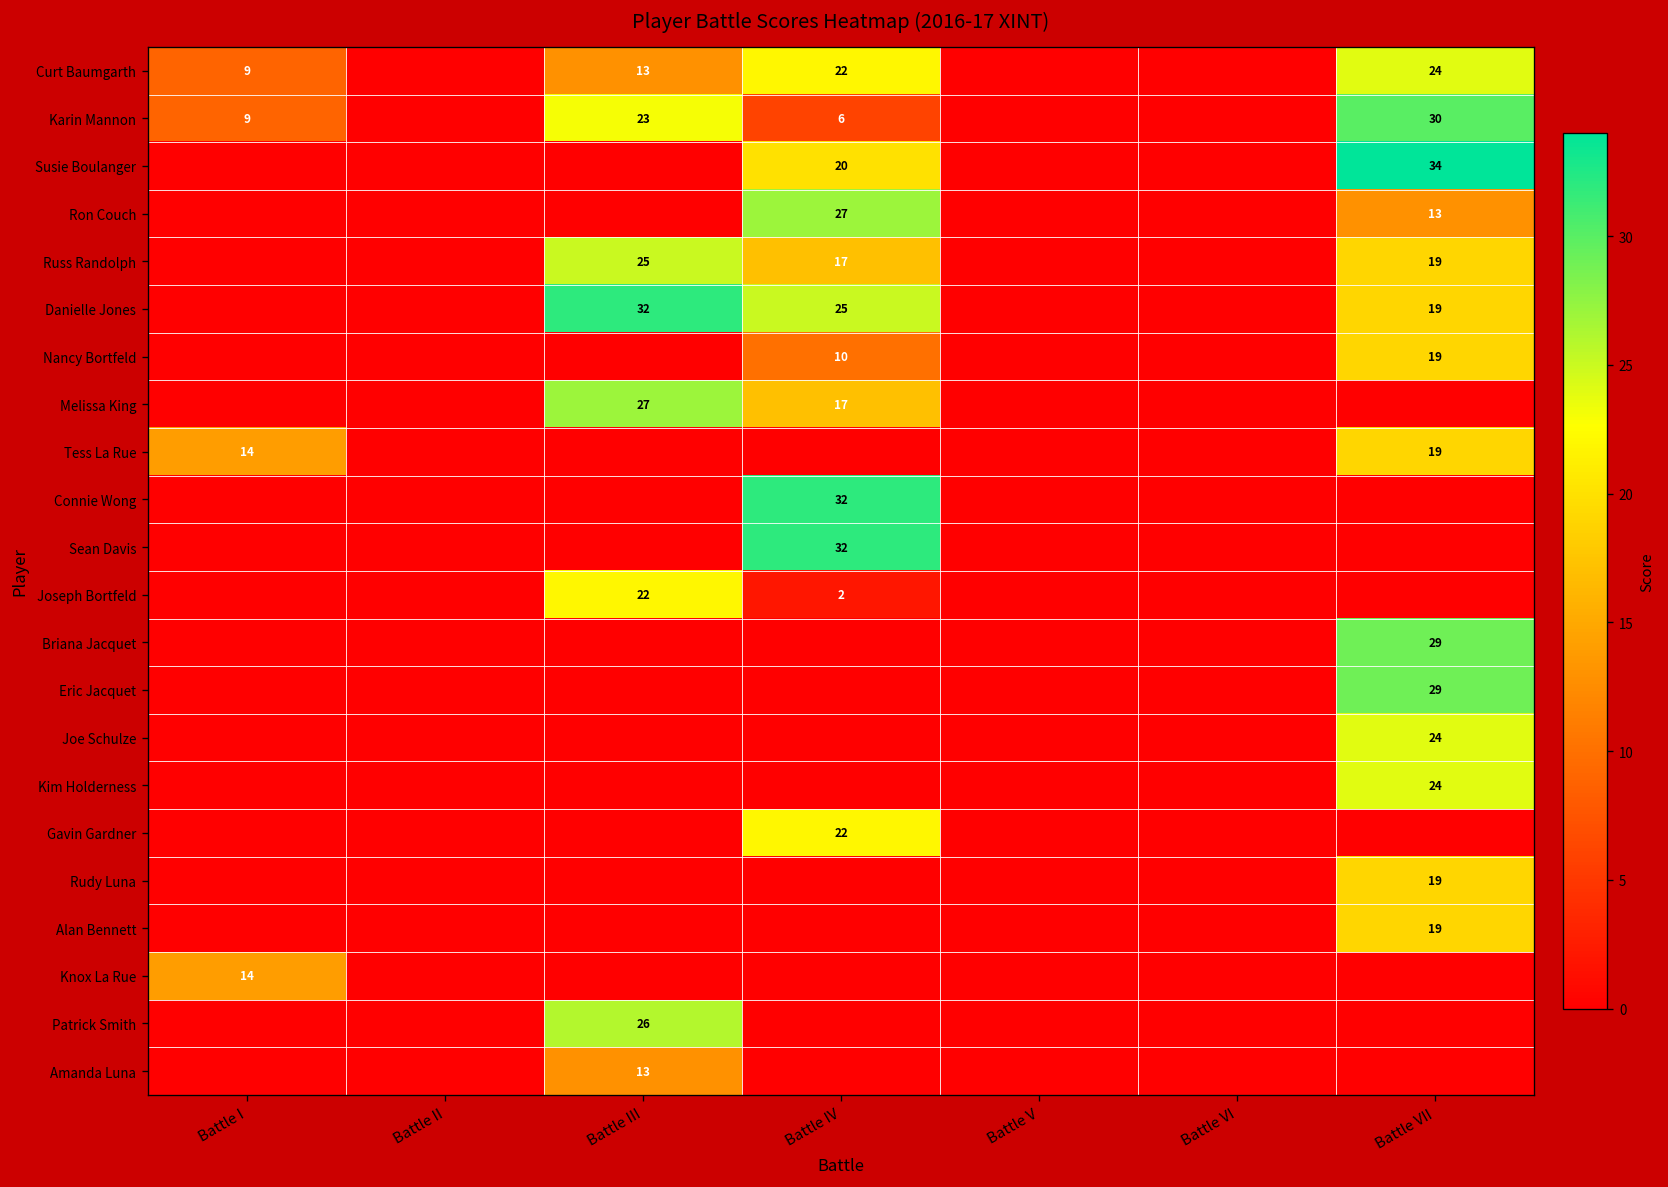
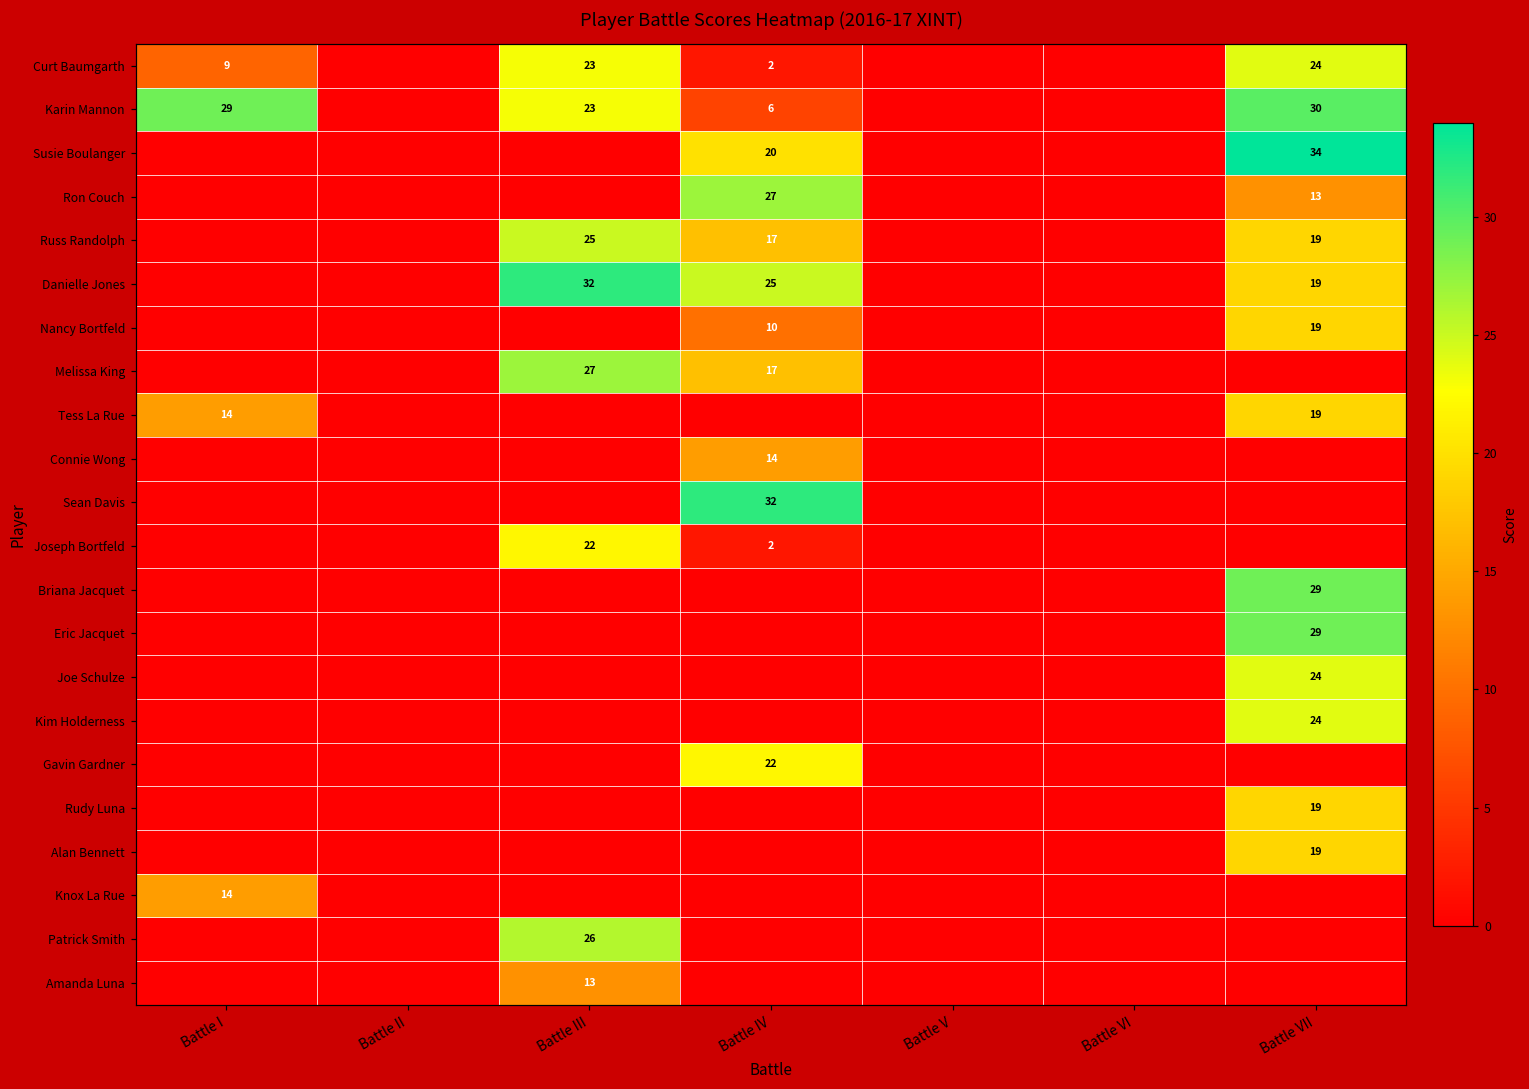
  {
    "Curt Baumgarth": {
      "Battle I": 9,
-     "Battle III": 13,
-     "Battle IV": 22,
+     "Battle III": 23,
+     "Battle IV": 2,
      "Battle VII": 24
    },
    "Karin Mannon": {
-     "Battle I": 9,
+     "Battle I": 29,
      "Battle III": 23,
      "Battle IV": 6,
      "Battle VII": 30
    },
    "Susie Boulanger": {
      "Battle IV": 20,
      "Battle VII": 34
    },
    "Ron Couch": {
      "Battle IV": 27,
      "Battle VII": 13
    },
    "Russ Randolph": {
      "Battle III": 25,
      "Battle IV": 17,
      "Battle VII": 19
    },
    "Danielle Jones": {
      "Battle III": 32,
      "Battle IV": 25,
      "Battle VII": 19
    },
    "Nancy Bortfeld": {
      "Battle IV": 10,
      "Battle VII": 19
    },
    "Melissa King": {
      "Battle III": 27,
      "Battle IV": 17
    },
    "Tess La Rue": {
      "Battle I": 14,
      "Battle VII": 19
    },
    "Connie Wong": {
-     "Battle IV": 32
+     "Battle IV": 14
    },
    "Sean Davis": {
      "Battle IV": 32
    },
    "Joseph Bortfeld": {
      "Battle III": 22,
      "Battle IV": 2
    },
    "Briana Jacquet": {
      "Battle VII": 29
    },
    "Eric Jacquet": {
      "Battle VII": 29
    },
    "Joe Schulze": {
      "Battle VII": 24
    },
    "Kim Holderness": {
      "Battle VII": 24
    },
    "Gavin Gardner": {
      "Battle IV": 22
    },
    "Rudy Luna": {
      "Battle VII": 19
    },
    "Alan Bennett": {
      "Battle VII": 19
    },
    "Knox La Rue": {
      "Battle I": 14
    },
    "Patrick Smith": {
      "Battle III": 26
    },
    "Amanda Luna": {
      "Battle III": 13
    }
  }
